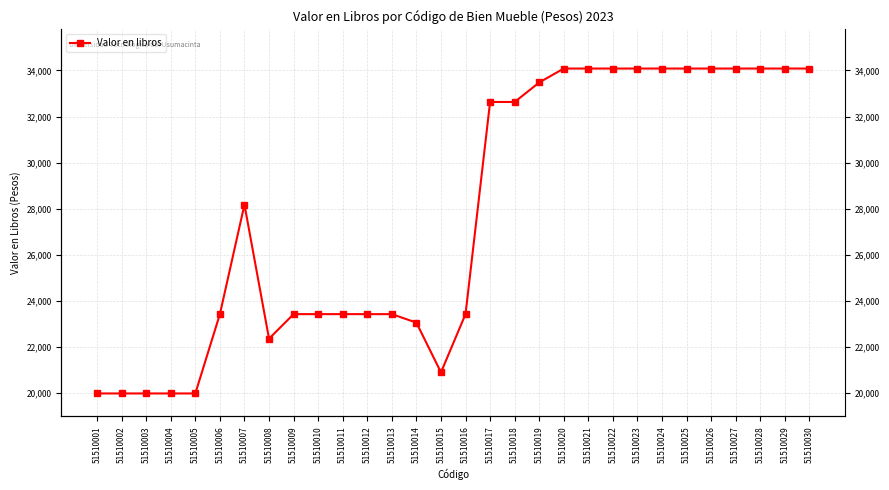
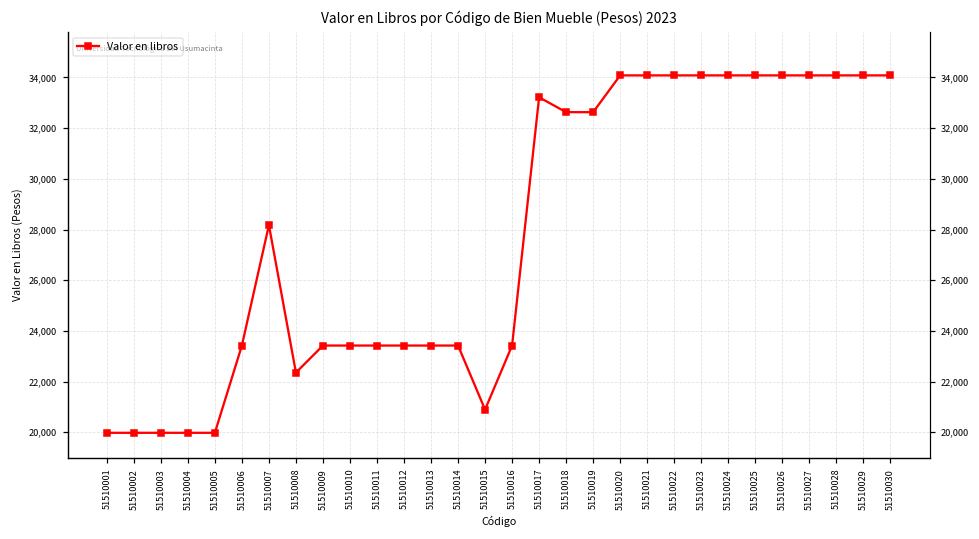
  {
    "51510001": "20,000",
    "51510002": "20,000",
    "51510003": "20,000",
    "51510004": "20,000",
    "51510005": "20,000",
    "51510006": "23,400",
    "51510007": "28,200",
    "51510008": "22,400",
    "51510009": "23,400",
    "51510010": "23,400",
    "51510011": "23,400",
    "51510012": "23,400",
    "51510013": "23,400",
-   "51510014": "23,000",
+   "51510014": "23,400",
    "51510015": "20,900",
    "51510016": "23,400",
-   "51510017": "32,600",
+   "51510017": "33,200",
    "51510018": "32,600",
-   "51510019": "33,500",
+   "51510019": "32,600",
    "51510020": "34,100",
    "51510021": "34,100",
    "51510022": "34,100",
    "51510023": "34,100",
    "51510024": "34,100",
    "51510025": "34,100",
    "51510026": "34,100",
    "51510027": "34,100",
    "51510028": "34,100",
    "51510029": "34,100",
    "51510030": "34,100"
  }
